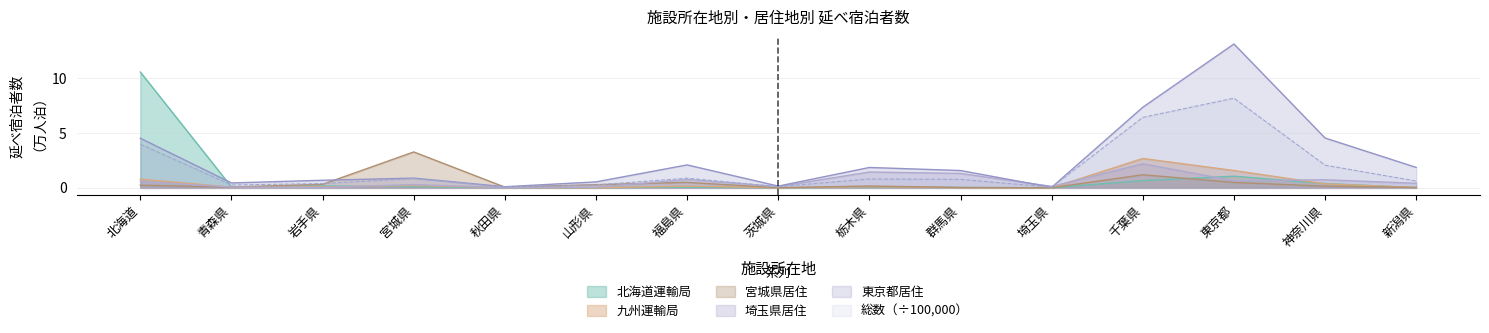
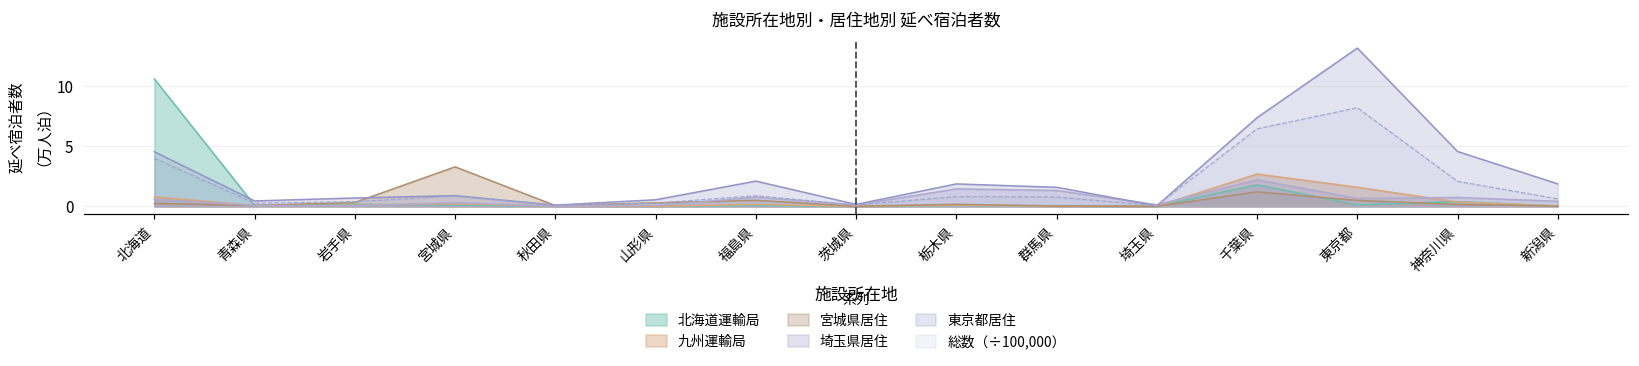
  {
    "北海道運輸局": {
      "北海道": 10.6,
-     "千葉県": 0.7,
-     "東京都": 1.1
+     "千葉県": 1.8,
+     "東京都": 0.1
    }
  }
